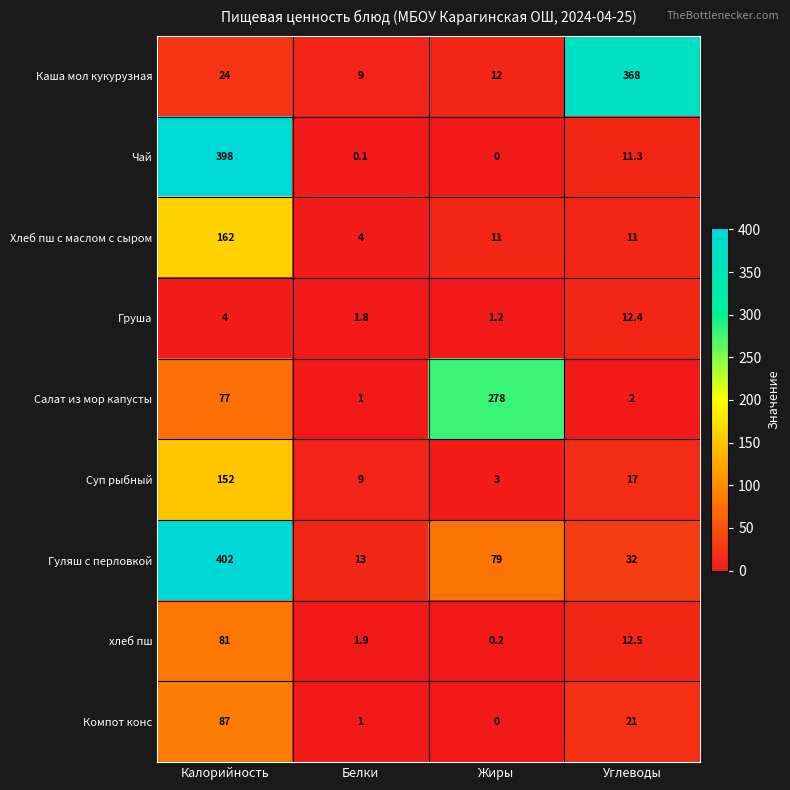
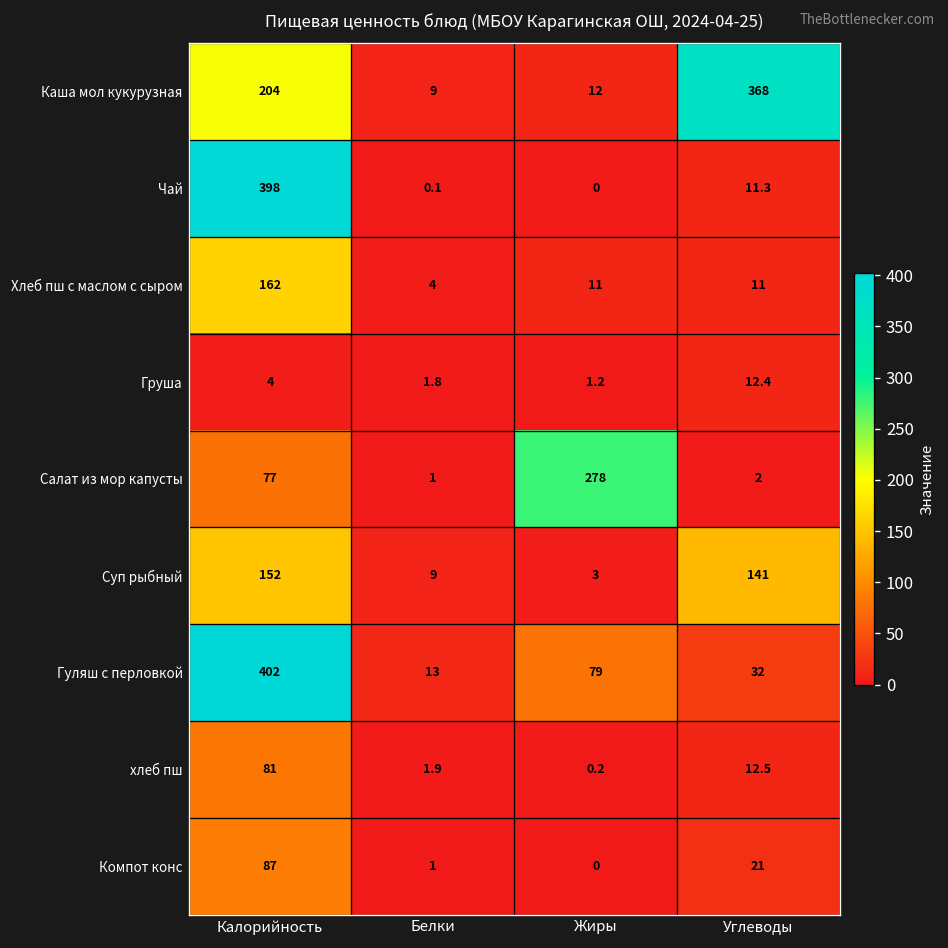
  {
    "Каша мол кукурузная": {
-     "Калорийность": 24,
+     "Калорийность": 204,
      "Белки": 9,
      "Жиры": 12,
      "Углеводы": 368
    },
    "Чай": {
      "Калорийность": 398,
      "Белки": 0.1,
      "Жиры": 0,
      "Углеводы": 11.3
    },
    "Хлеб пш с маслом с сыром": {
      "Калорийность": 162,
      "Белки": 4,
      "Жиры": 11,
      "Углеводы": 11
    },
    "Груша": {
      "Калорийность": 4,
      "Белки": 1.8,
      "Жиры": 1.2,
      "Углеводы": 12.4
    },
    "Салат из мор капусты": {
      "Калорийность": 77,
      "Белки": 1,
      "Жиры": 278,
      "Углеводы": 2
    },
    "Суп рыбный": {
      "Калорийность": 152,
      "Белки": 9,
      "Жиры": 3,
-     "Углеводы": 17
+     "Углеводы": 141
    },
    "Гуляш с перловкой": {
      "Калорийность": 402,
      "Белки": 13,
      "Жиры": 79,
      "Углеводы": 32
    },
    "хлеб пш": {
      "Калорийность": 81,
      "Белки": 1.9,
      "Жиры": 0.2,
      "Углеводы": 12.5
    },
    "Компот конс": {
      "Калорийность": 87,
      "Белки": 1,
      "Жиры": 0,
      "Углеводы": 21
    }
  }
